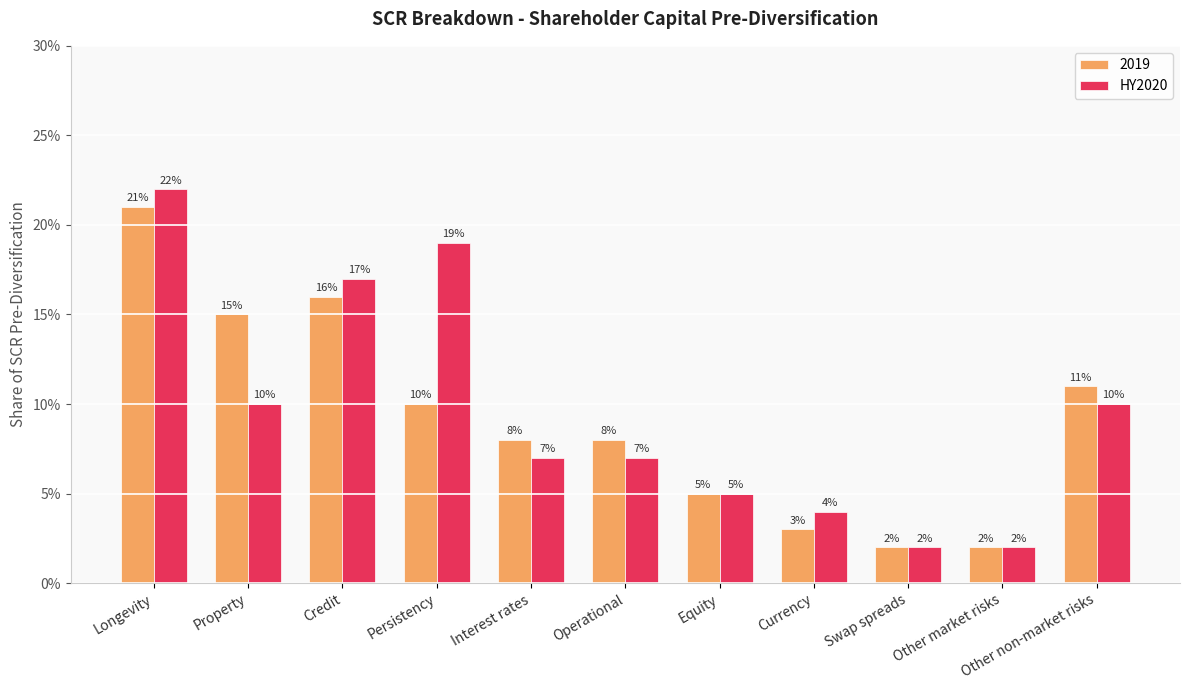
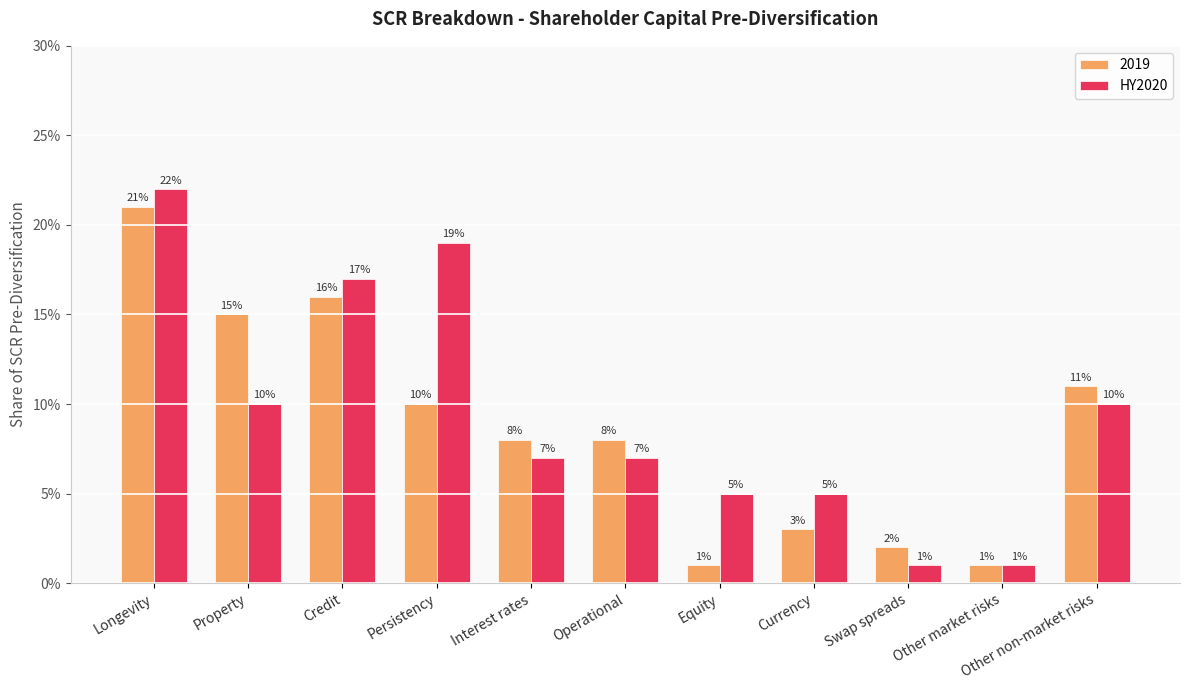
  {
    "2019": {
      "Longevity": "21%",
      "Property": "15%",
      "Credit": "16%",
      "Persistency": "10%",
      "Interest rates": "8%",
      "Operational": "8%",
-     "Equity": "5%",
+     "Equity": "1%",
      "Currency": "3%",
      "Swap spreads": "2%",
-     "Other market risks": "2%",
+     "Other market risks": "1%",
      "Other non-market risks": "11%"
    },
    "HY2020": {
      "Longevity": "22%",
      "Property": "10%",
      "Credit": "17%",
      "Persistency": "19%",
      "Interest rates": "7%",
      "Operational": "7%",
      "Equity": "5%",
-     "Currency": "4%",
-     "Swap spreads": "2%",
-     "Other market risks": "2%",
+     "Currency": "5%",
+     "Swap spreads": "1%",
+     "Other market risks": "1%",
      "Other non-market risks": "10%"
    }
  }
